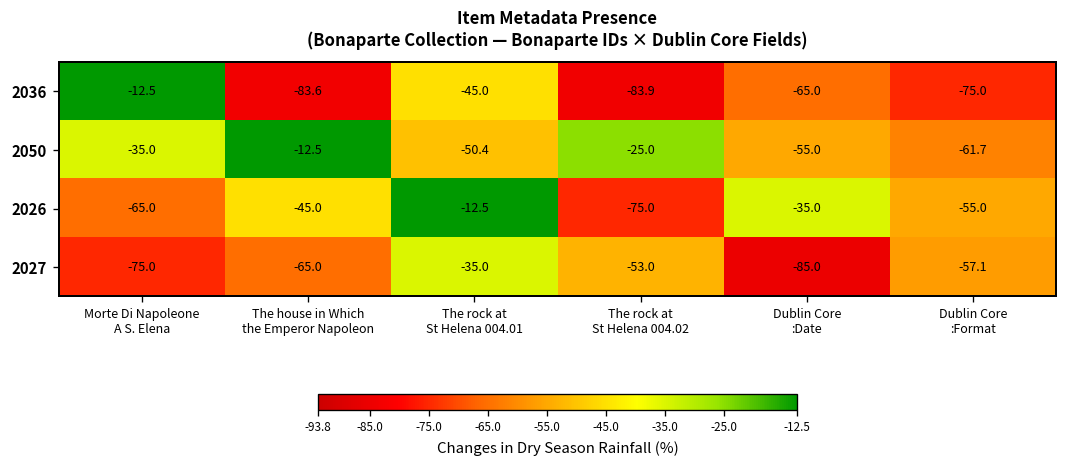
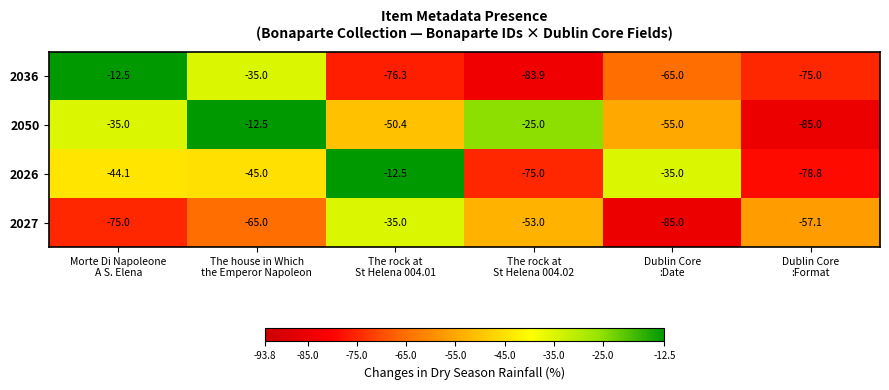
  {
    "2036": {
      "Morte Di Napoleone A S. Elena": -12.5,
-     "The house in Which the Emperor Napoleon": -83.6,
-     "The rock at St Helena 004.01": -45.0,
+     "The house in Which the Emperor Napoleon": -35.0,
+     "The rock at St Helena 004.01": -76.3,
      "The rock at St Helena 004.02": -83.9,
      "Dublin Core :Date": -65.0,
      "Dublin Core :Format": -75.0
    },
    "2050": {
      "Morte Di Napoleone A S. Elena": -35.0,
      "The house in Which the Emperor Napoleon": -12.5,
      "The rock at St Helena 004.01": -50.4,
      "The rock at St Helena 004.02": -25.0,
      "Dublin Core :Date": -55.0,
-     "Dublin Core :Format": -61.7
+     "Dublin Core :Format": -85.0
    },
    "2026": {
-     "Morte Di Napoleone A S. Elena": -65.0,
+     "Morte Di Napoleone A S. Elena": -44.1,
      "The house in Which the Emperor Napoleon": -45.0,
      "The rock at St Helena 004.01": -12.5,
      "The rock at St Helena 004.02": -75.0,
      "Dublin Core :Date": -35.0,
-     "Dublin Core :Format": -55.0
+     "Dublin Core :Format": -78.8
    },
    "2027": {
      "Morte Di Napoleone A S. Elena": -75.0,
      "The house in Which the Emperor Napoleon": -65.0,
      "The rock at St Helena 004.01": -35.0,
      "The rock at St Helena 004.02": -53.0,
      "Dublin Core :Date": -85.0,
      "Dublin Core :Format": -57.1
    }
  }
